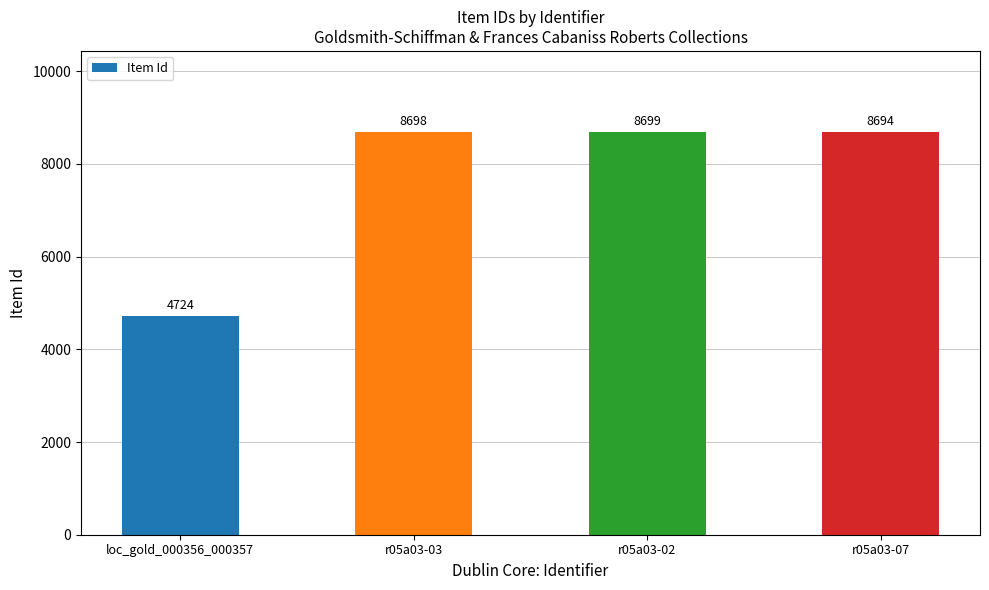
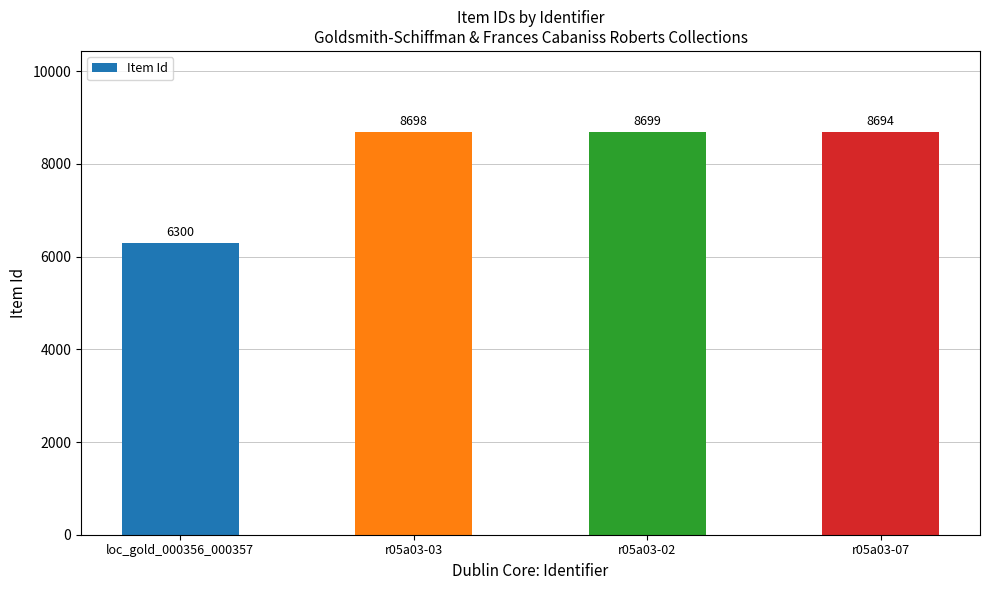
  {
-   "loc_gold_000356_000357": 4724,
+   "loc_gold_000356_000357": 6300,
    "r05a03-03": 8698,
    "r05a03-02": 8699,
    "r05a03-07": 8694
  }
